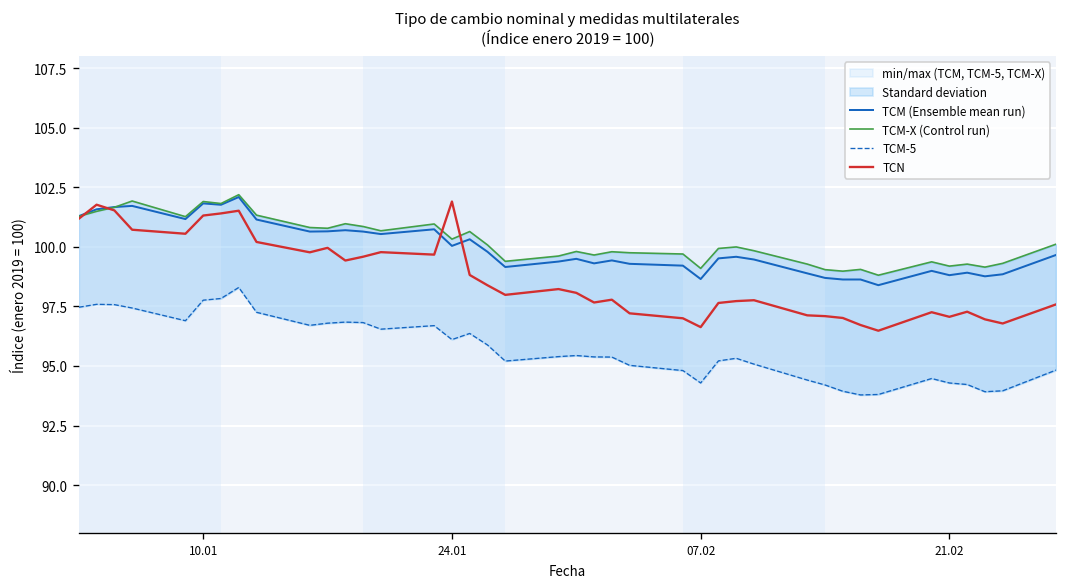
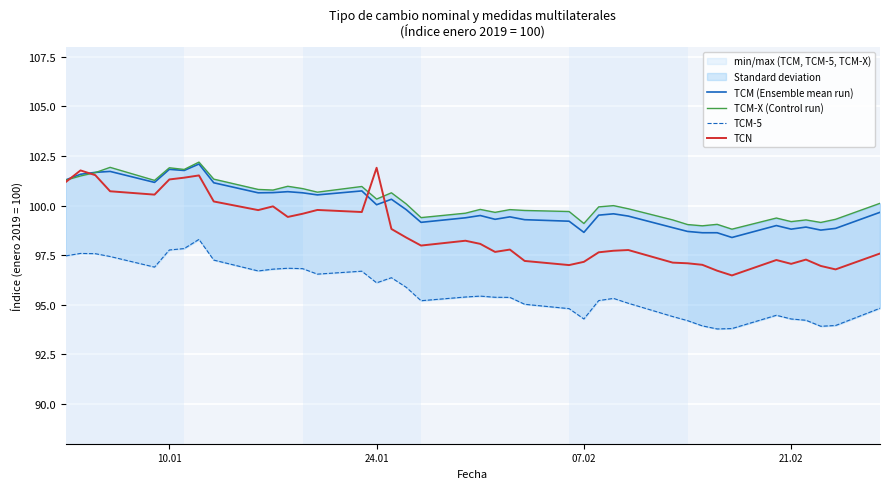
  {
    "TCN": {
      "10.01": 101.3,
      "24.01": 101.9,
-     "07.02": 96.6,
+     "07.02": 97.2,
      "21.02": 97.1
    }
  }
